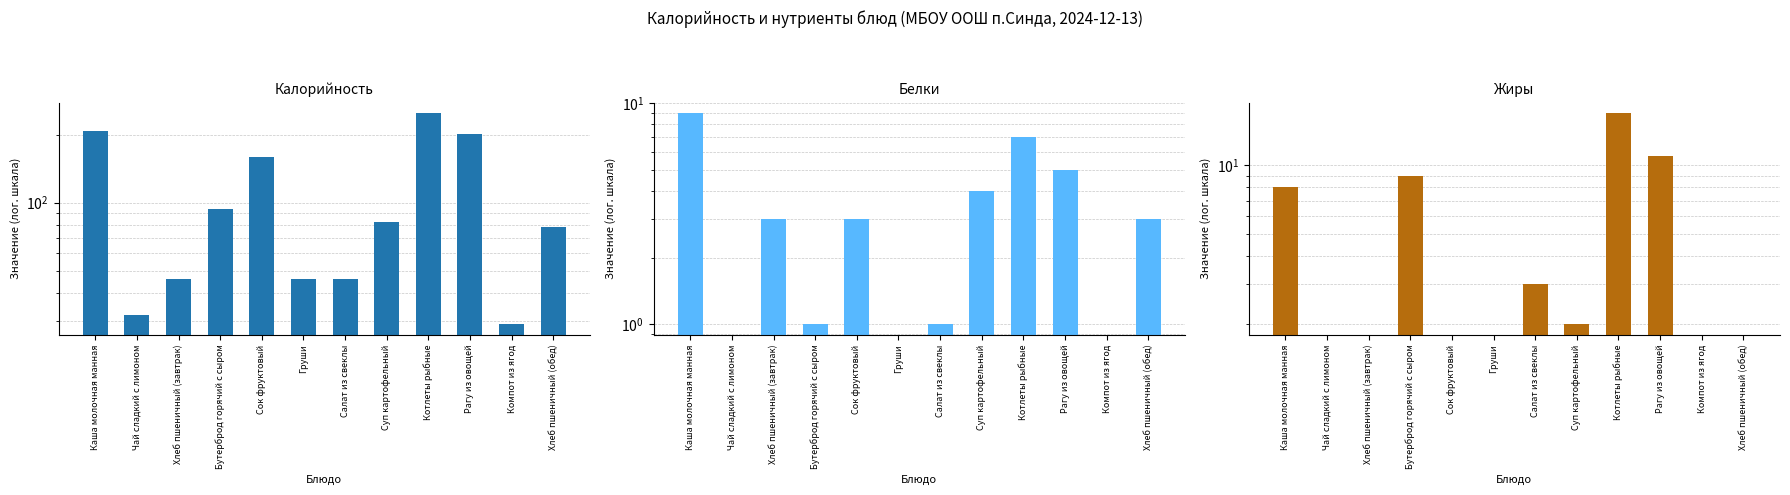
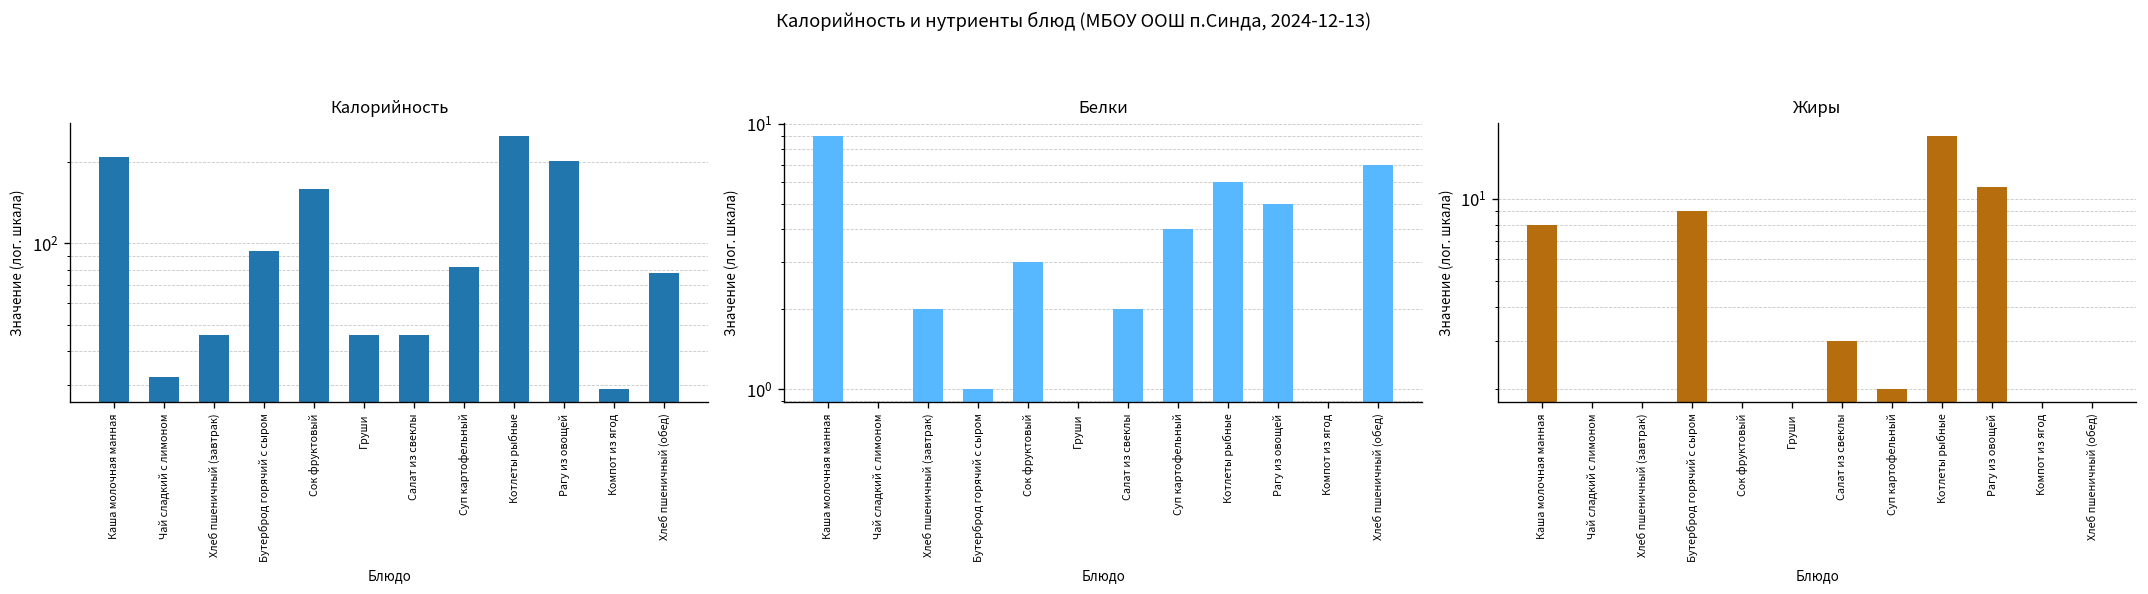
  {
    "Белки": {
      "Каша молочная манная": 9,
-     "Хлеб пшеничный (завтрак)": 3,
+     "Хлеб пшеничный (завтрак)": 2,
      "Бутерброд горячий с сыром": 1,
      "Сок фруктовый": 3,
-     "Салат из свеклы": 1,
+     "Салат из свеклы": 2,
      "Суп картофельный": 4,
-     "Котлеты рыбные": 7,
+     "Котлеты рыбные": 6,
      "Рагу из овощей": 5,
-     "Хлеб пшеничный (обед)": 3
+     "Хлеб пшеничный (обед)": 7
    }
  }
